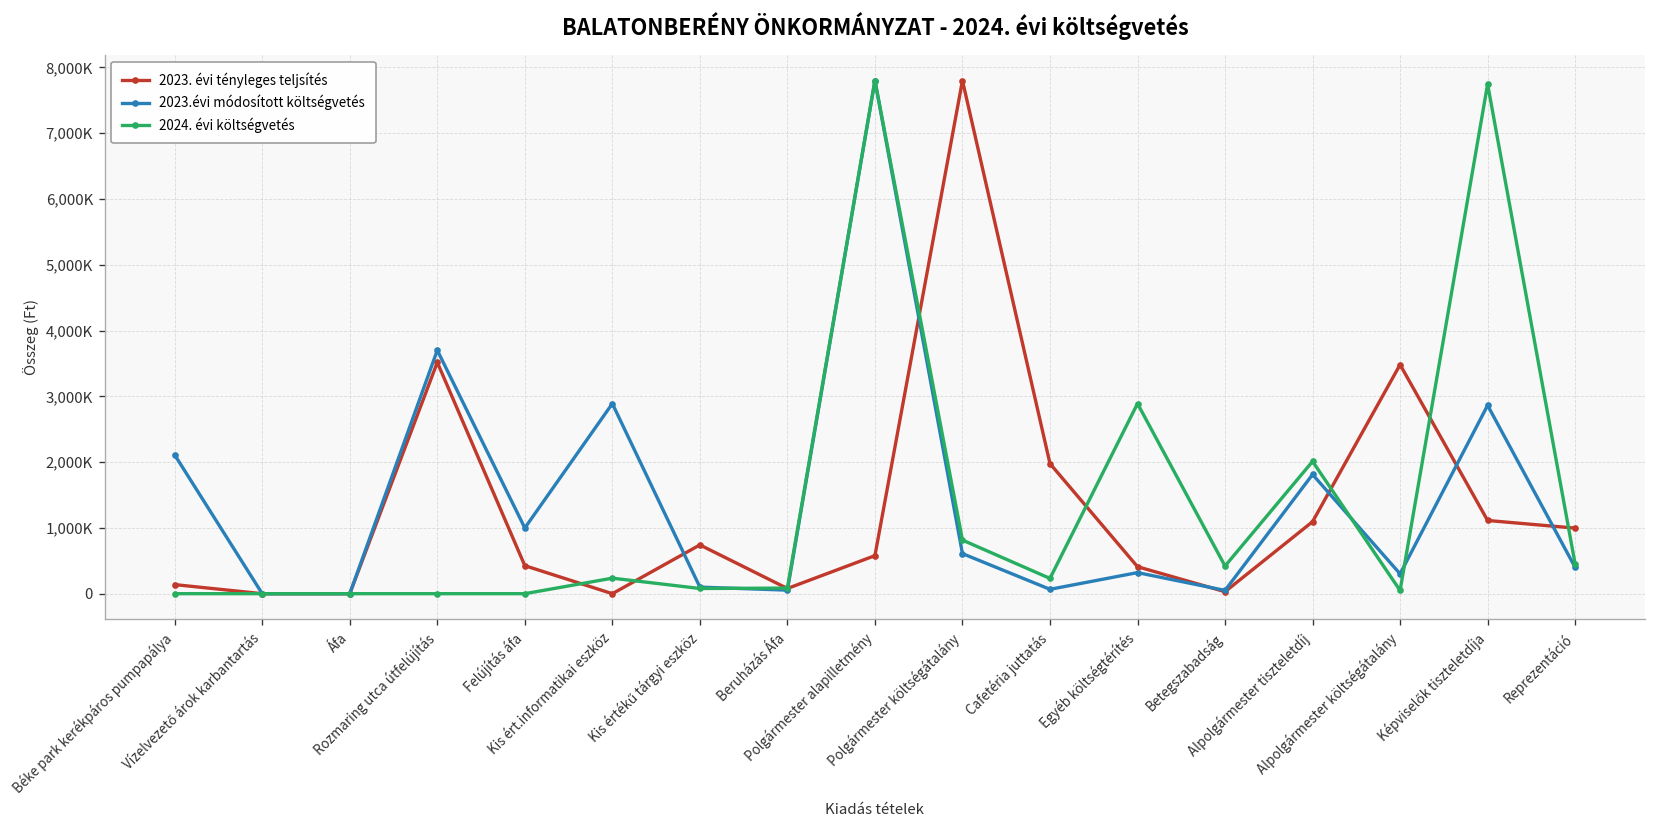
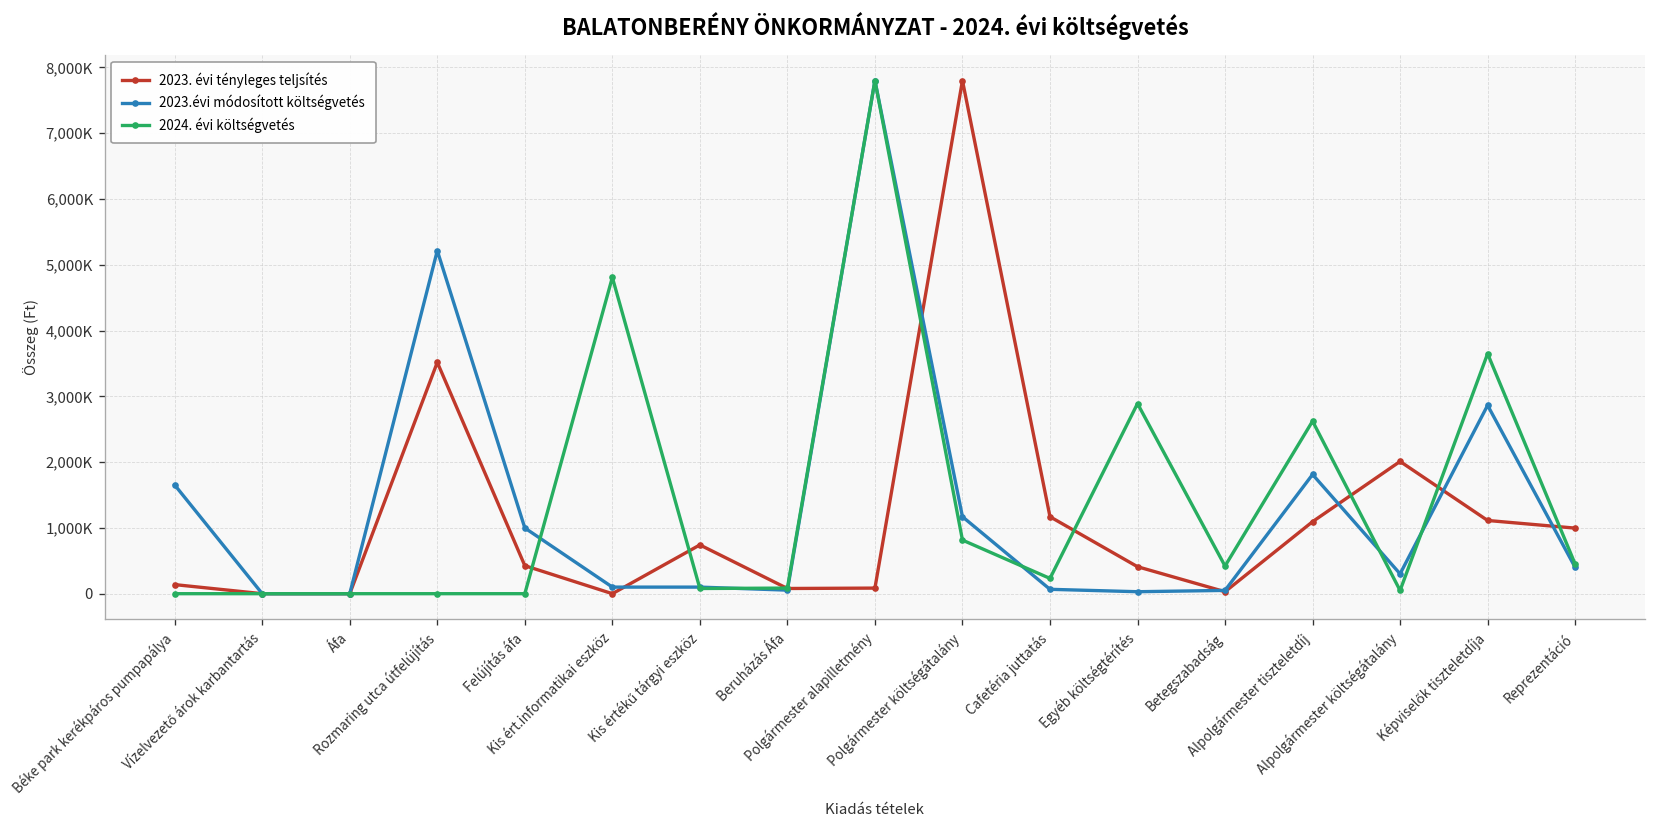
  {
    "2023. évi tényleges teljsítés": {
      "Béke park kerékpáros pumpapálya": "100,000",
      "Rozmaring utca útfelújítás": "3,500,000",
      "Felújítás áfa": "400,000",
      "Kis ért.informatikai eszköz": "0",
      "Kis értékű tárgyi eszköz": "700,000",
-     "Polgármester alapilletmény": "600,000",
+     "Polgármester alapilletmény": "100,000",
      "Polgármester költségátalány": "7,800,000",
-     "Cafetéria juttatás": "2,000,000",
+     "Cafetéria juttatás": "1,200,000",
      "Egyéb költségtérítés": "400,000",
      "Alpolgármester tiszteletdíj": "1,100,000",
-     "Alpolgármester költségátalány": "3,500,000",
+     "Alpolgármester költségátalány": "2,000,000",
      "Képviselők tiszteletdíja": "1,100,000",
      "Reprezentáció": "1,000,000"
    },
    "2023.évi módosított költségvetés": {
-     "Béke park kerékpáros pumpapálya": "2,100,000",
-     "Rozmaring utca útfelújítás": "3,700,000",
+     "Béke park kerékpáros pumpapálya": "1,700,000",
+     "Rozmaring utca útfelújítás": "5,200,000",
      "Felújítás áfa": "1,000,000",
-     "Kis ért.informatikai eszköz": "2,900,000",
-     "Polgármester költségátalány": "600,000",
+     "Kis ért.informatikai eszköz": "100,000",
+     "Polgármester költségátalány": "1,200,000",
      "Cafetéria juttatás": "100,000",
-     "Egyéb költségtérítés": "300,000",
+     "Egyéb költségtérítés": "0",
      "Alpolgármester tiszteletdíj": "1,800,000",
      "Alpolgármester költségátalány": "300,000",
      "Képviselők tiszteletdíja": "2,900,000",
      "Reprezentáció": "400,000"
    },
    "2024. évi költségvetés": {
      "Béke park kerékpáros pumpapálya": "0",
      "Rozmaring utca útfelújítás": "0",
      "Felújítás áfa": "0",
-     "Kis ért.informatikai eszköz": "200,000",
+     "Kis ért.informatikai eszköz": "4,800,000",
      "Polgármester költségátalány": "800,000",
      "Cafetéria juttatás": "200,000",
      "Egyéb költségtérítés": "2,900,000",
      "Betegszabadság": "400,000",
-     "Alpolgármester tiszteletdíj": "2,000,000",
+     "Alpolgármester tiszteletdíj": "2,600,000",
      "Alpolgármester költségátalány": "0",
-     "Képviselők tiszteletdíja": "7,700,000",
+     "Képviselők tiszteletdíja": "3,600,000",
      "Reprezentáció": "500,000"
    }
  }
